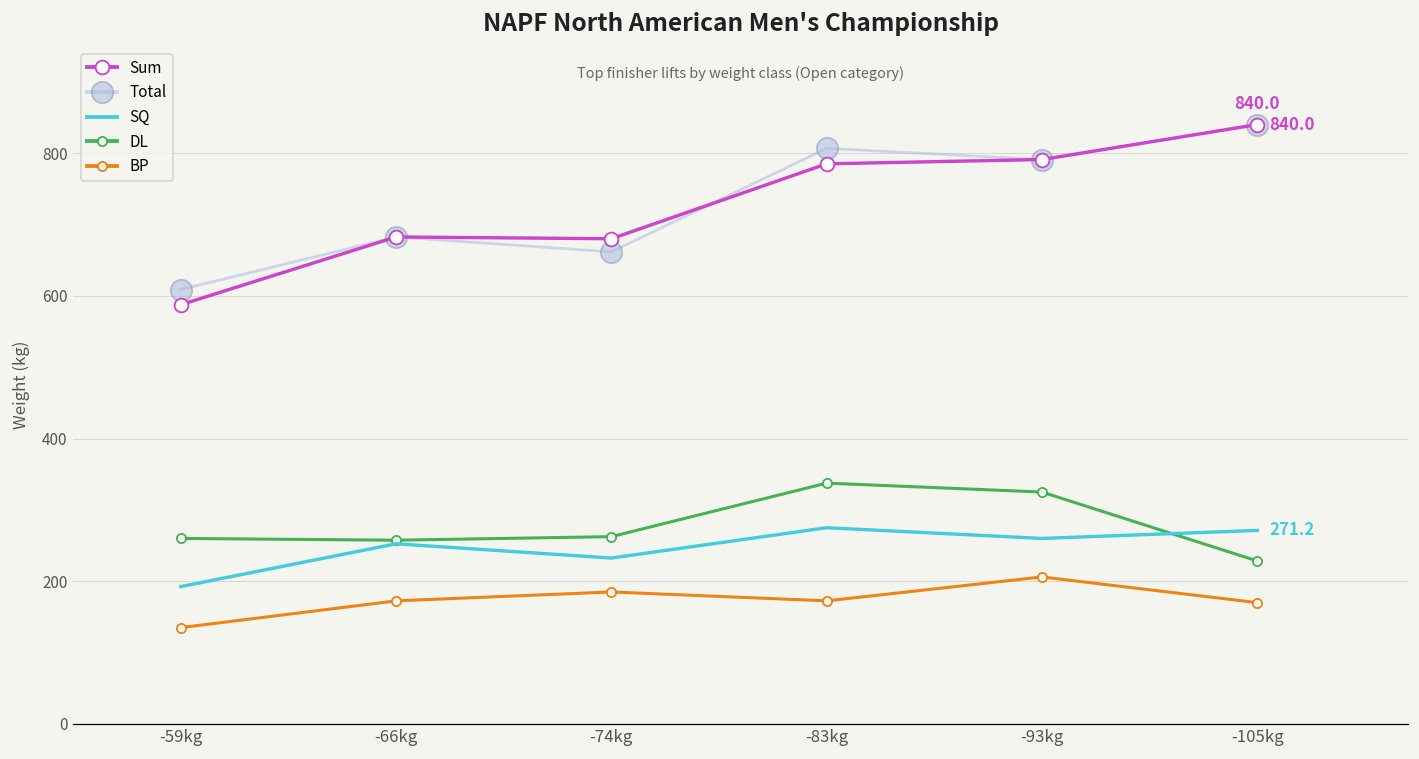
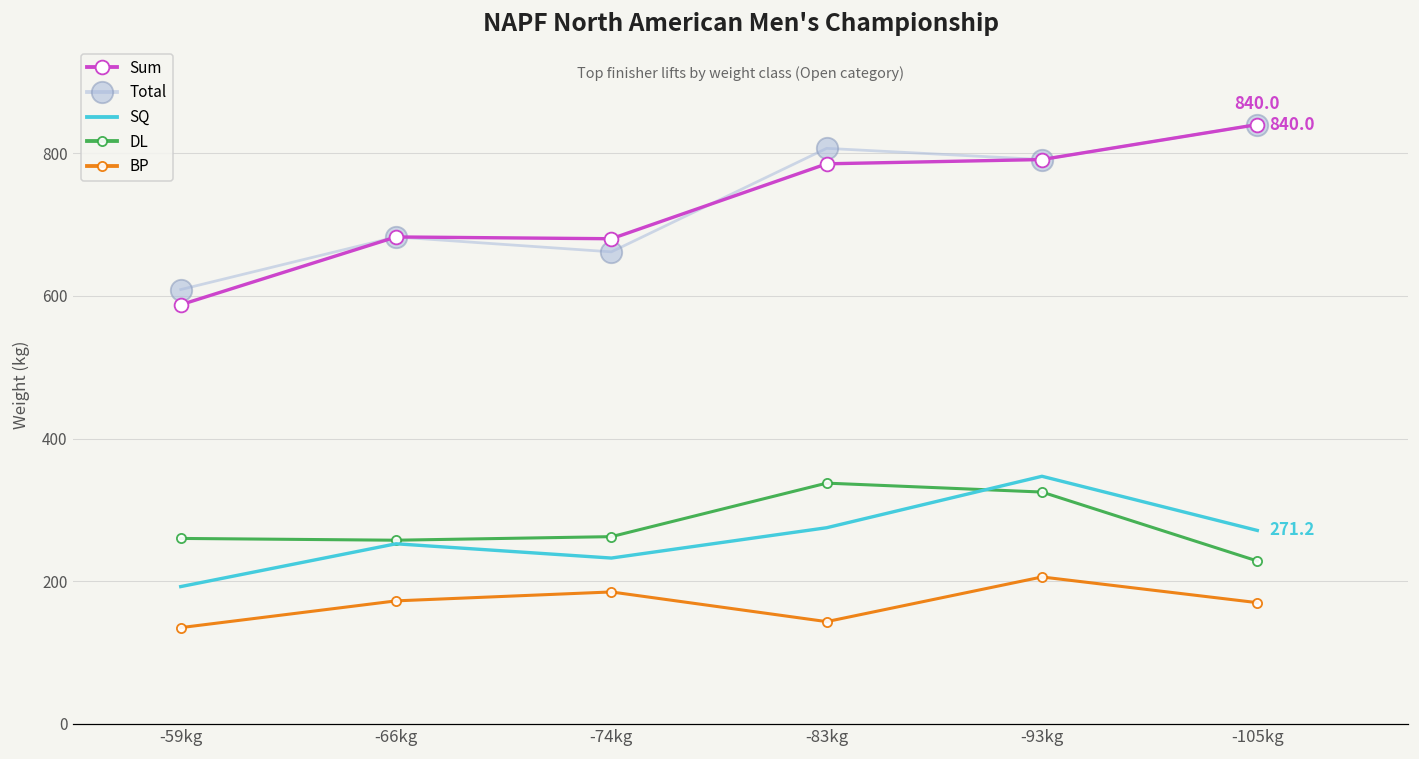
  {
    "Sum": {
      "-59kg": 590,
      "-74kg": 680,
      "-83kg": 790
    },
    "Total": {
      "-59kg": 610,
      "-74kg": 660,
      "-83kg": 810
    },
    "SQ": {
      "-59kg": 190,
      "-66kg": 250,
      "-74kg": 230,
      "-83kg": 280,
-     "-93kg": 260
+     "-93kg": 350
    },
    "DL": {
      "-59kg": 260,
      "-66kg": 260,
      "-74kg": 260,
      "-83kg": 340,
      "-93kg": 330,
      "-105kg": 230
    },
    "BP": {
      "-59kg": 140,
      "-66kg": 170,
      "-74kg": 190,
-     "-83kg": 170,
+     "-83kg": 140,
      "-93kg": 210,
      "-105kg": 170
    }
  }
